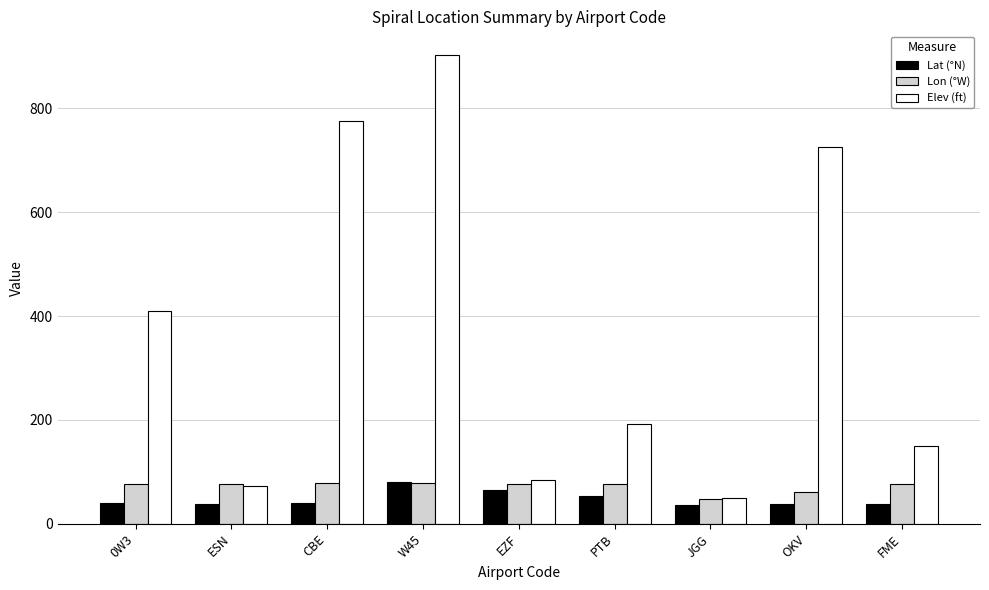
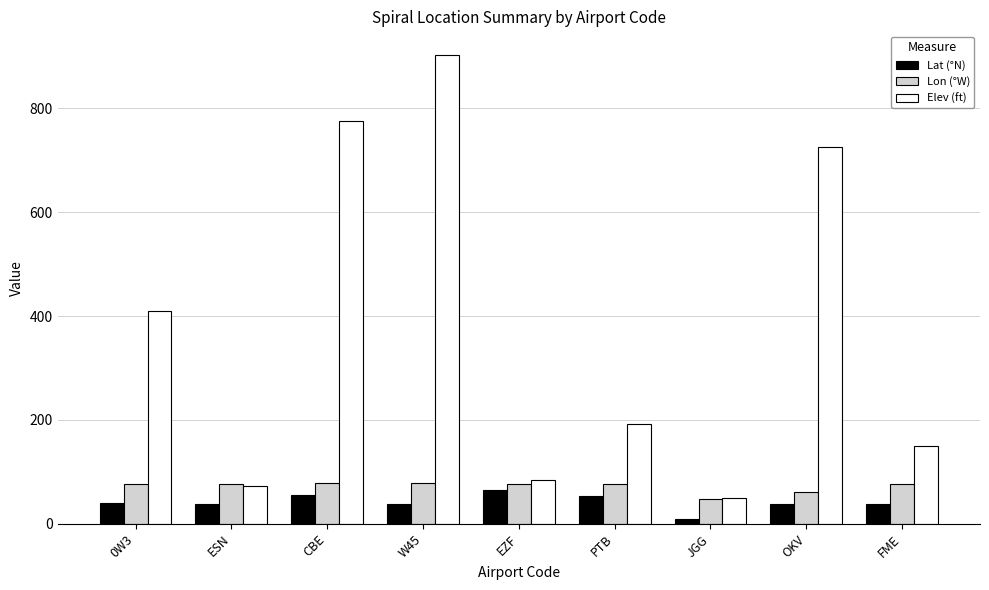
  {
    "Lat (°N)": {
      "0W3": 40,
      "ESN": 40,
-     "CBE": 40,
-     "W45": 80,
+     "CBE": 60,
+     "W45": 40,
      "EZF": 70,
      "PTB": 50,
-     "JGG": 40,
+     "JGG": 10,
      "OKV": 40,
      "FME": 40
    },
    "Lon (°W)": {
      "0W3": 80,
      "ESN": 80,
      "CBE": 80,
      "W45": 80,
      "EZF": 80,
      "PTB": 80,
      "JGG": 50,
      "OKV": 60,
      "FME": 80
    },
    "Elev (ft)": {
      "0W3": 410,
      "ESN": 70,
      "CBE": 780,
      "W45": 900,
      "EZF": 90,
      "PTB": 190,
      "JGG": 50,
      "OKV": 730,
      "FME": 150
    }
  }
